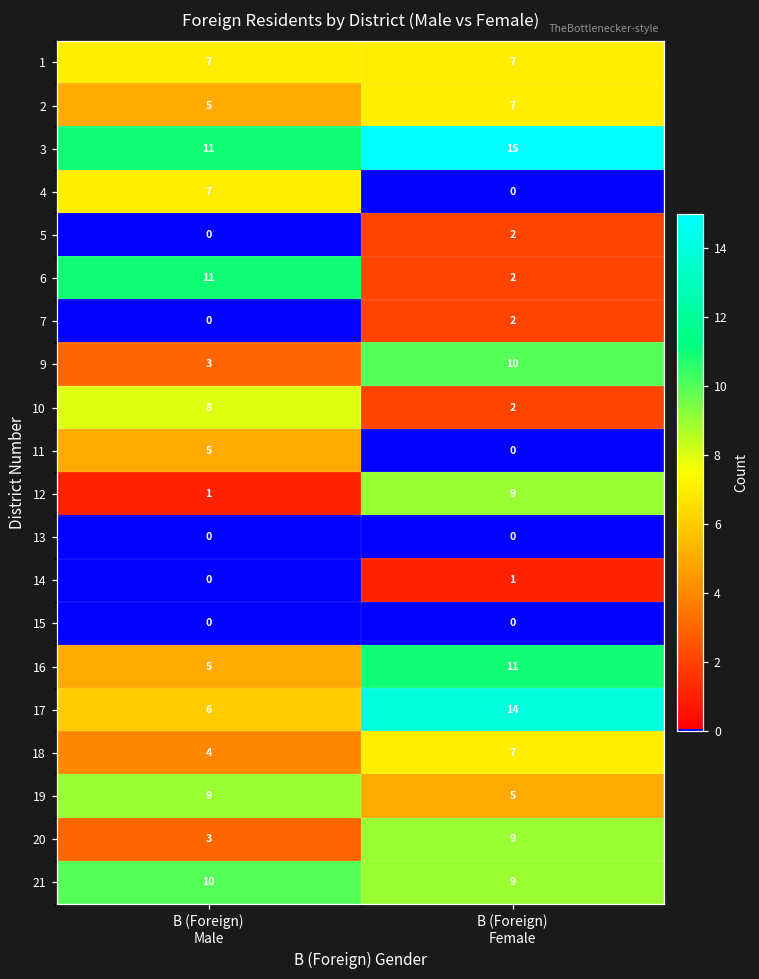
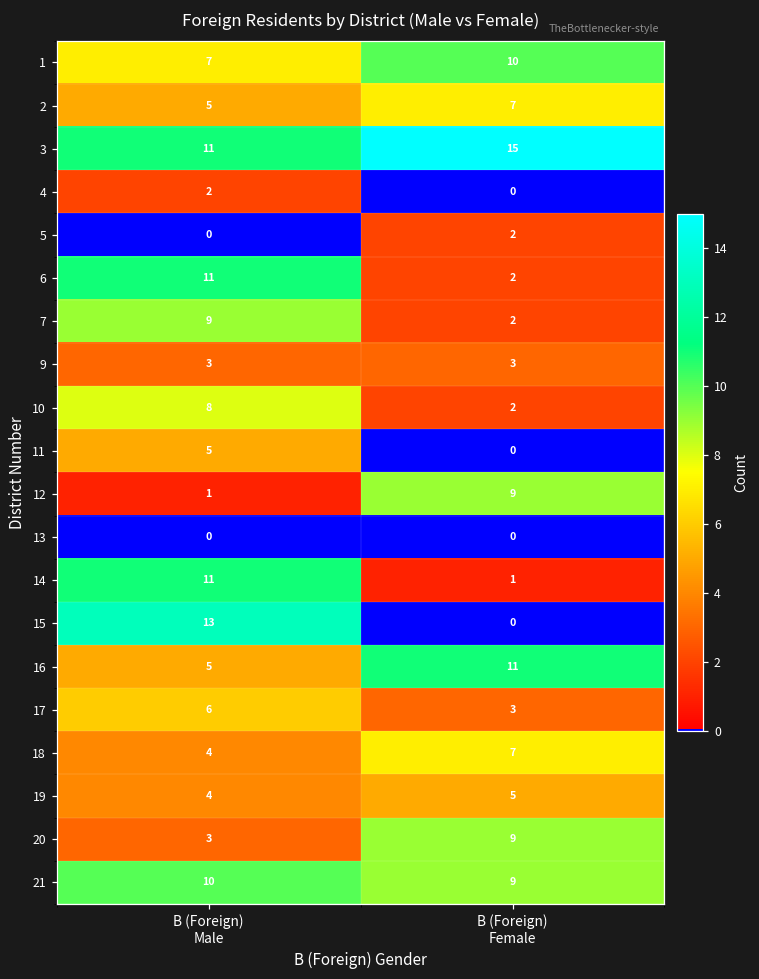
  {
    "1": {
      "B (Foreign) Male": 7,
-     "B (Foreign) Female": 7
+     "B (Foreign) Female": 10
    },
    "2": {
      "B (Foreign) Male": 5,
      "B (Foreign) Female": 7
    },
    "3": {
      "B (Foreign) Male": 11,
      "B (Foreign) Female": 15
    },
    "4": {
-     "B (Foreign) Male": 7,
+     "B (Foreign) Male": 2,
      "B (Foreign) Female": 0
    },
    "5": {
      "B (Foreign) Male": 0,
      "B (Foreign) Female": 2
    },
    "6": {
      "B (Foreign) Male": 11,
      "B (Foreign) Female": 2
    },
    "7": {
-     "B (Foreign) Male": 0,
+     "B (Foreign) Male": 9,
      "B (Foreign) Female": 2
    },
    "9": {
      "B (Foreign) Male": 3,
-     "B (Foreign) Female": 10
+     "B (Foreign) Female": 3
    },
    "10": {
      "B (Foreign) Male": 8,
      "B (Foreign) Female": 2
    },
    "11": {
      "B (Foreign) Male": 5,
      "B (Foreign) Female": 0
    },
    "12": {
      "B (Foreign) Male": 1,
      "B (Foreign) Female": 9
    },
    "13": {
      "B (Foreign) Male": 0,
      "B (Foreign) Female": 0
    },
    "14": {
-     "B (Foreign) Male": 0,
+     "B (Foreign) Male": 11,
      "B (Foreign) Female": 1
    },
    "15": {
-     "B (Foreign) Male": 0,
+     "B (Foreign) Male": 13,
      "B (Foreign) Female": 0
    },
    "16": {
      "B (Foreign) Male": 5,
      "B (Foreign) Female": 11
    },
    "17": {
      "B (Foreign) Male": 6,
-     "B (Foreign) Female": 14
+     "B (Foreign) Female": 3
    },
    "18": {
      "B (Foreign) Male": 4,
      "B (Foreign) Female": 7
    },
    "19": {
-     "B (Foreign) Male": 9,
+     "B (Foreign) Male": 4,
      "B (Foreign) Female": 5
    },
    "20": {
      "B (Foreign) Male": 3,
      "B (Foreign) Female": 9
    },
    "21": {
      "B (Foreign) Male": 10,
      "B (Foreign) Female": 9
    }
  }
